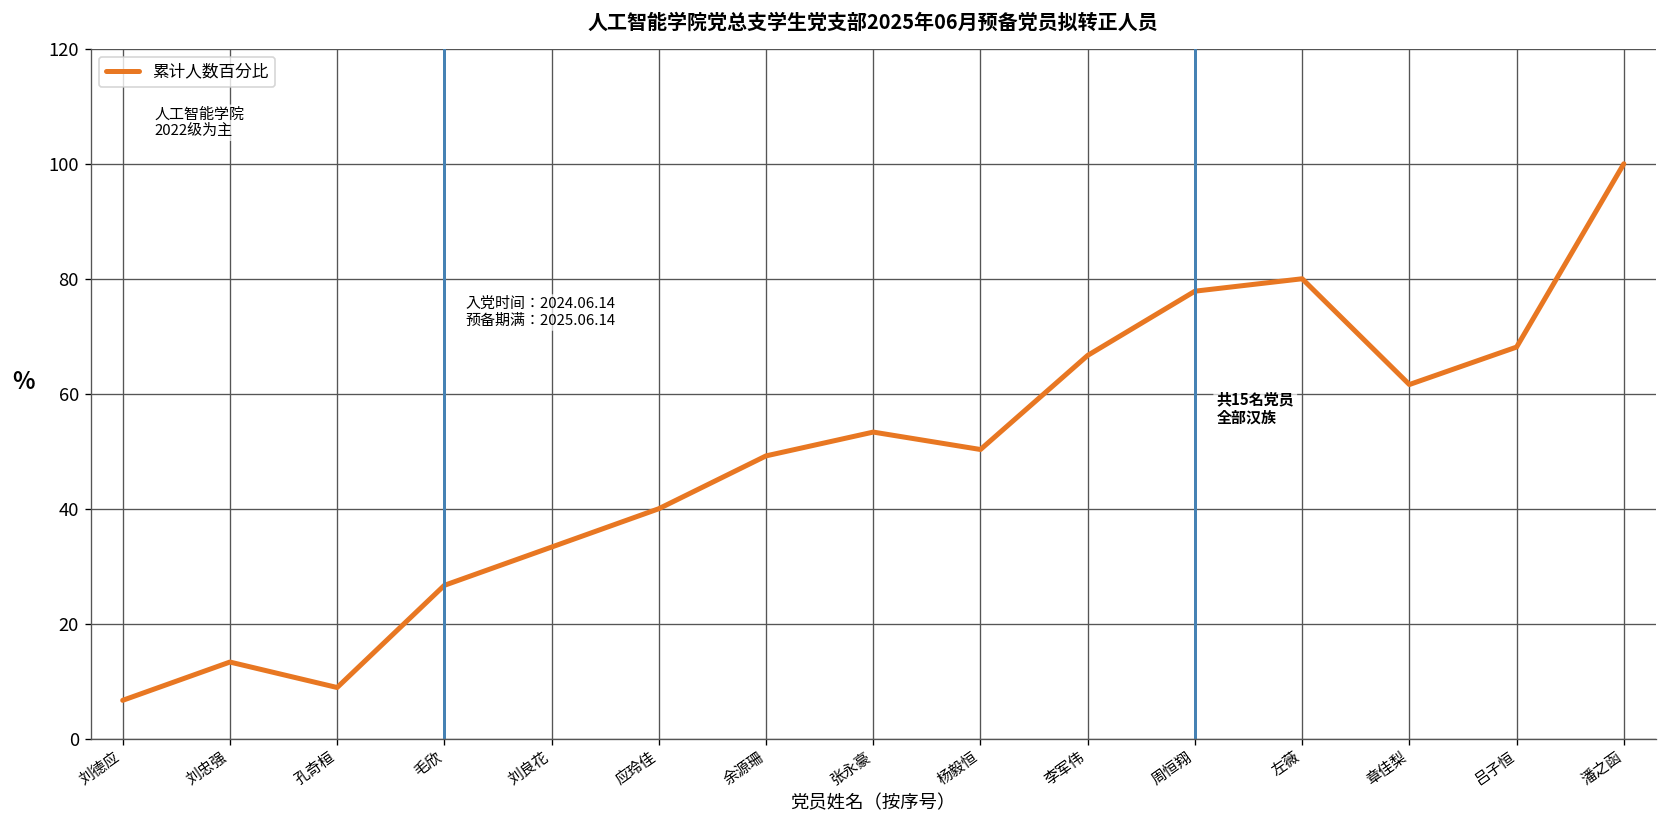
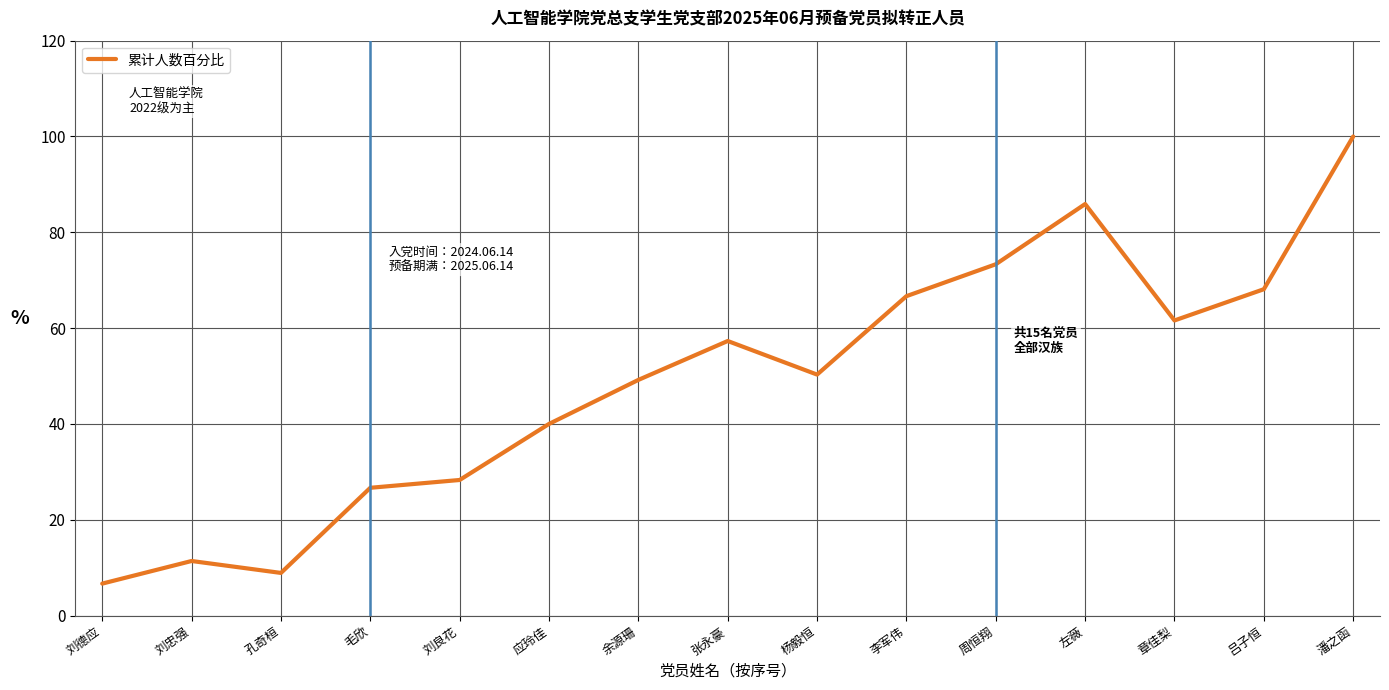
  {
    "刘德应": 7,
-   "刘忠强": 13,
+   "刘忠强": 11,
    "孔奇桓": 9,
    "毛欣": 27,
-   "刘良花": 33,
+   "刘良花": 28,
    "应玲佳": 40,
    "余源珊": 49,
-   "张永豪": 53,
+   "张永豪": 57,
    "杨毅恒": 50,
    "李军伟": 67,
-   "周恒翔": 78,
-   "左薇": 80,
+   "周恒翔": 73,
+   "左薇": 86,
    "章佳梨": 62,
    "吕子恒": 68,
    "潘之函": 100
  }
